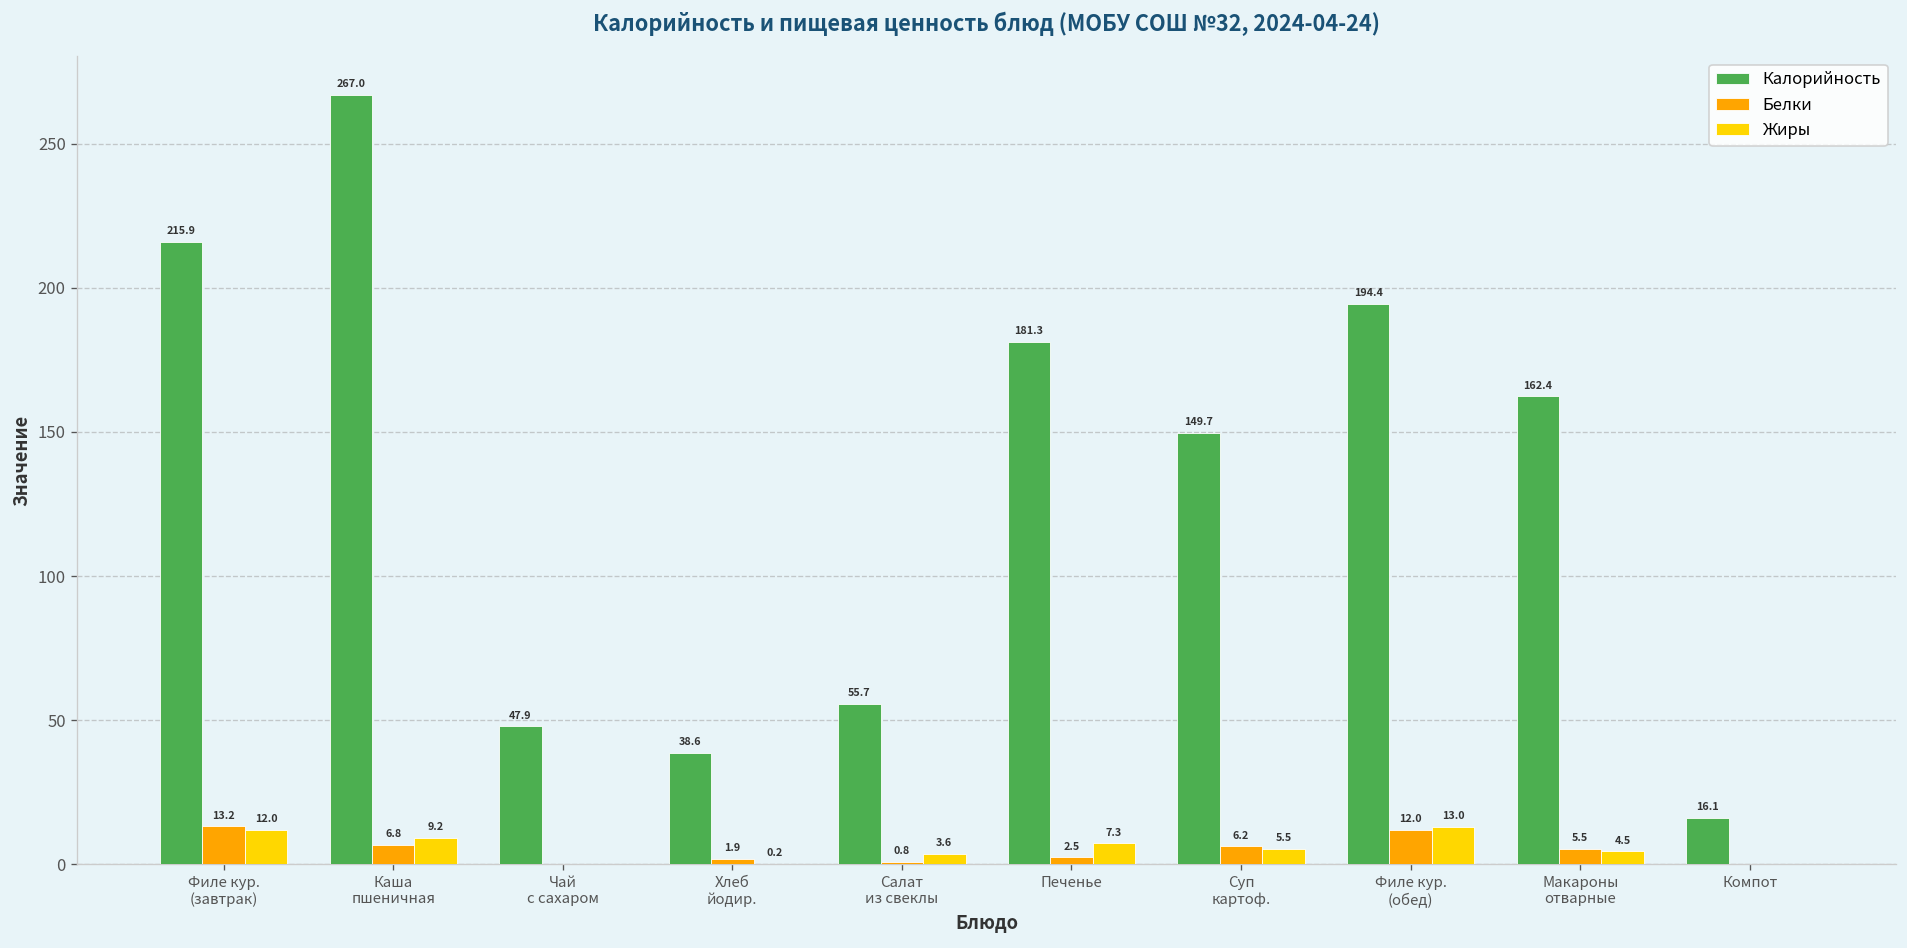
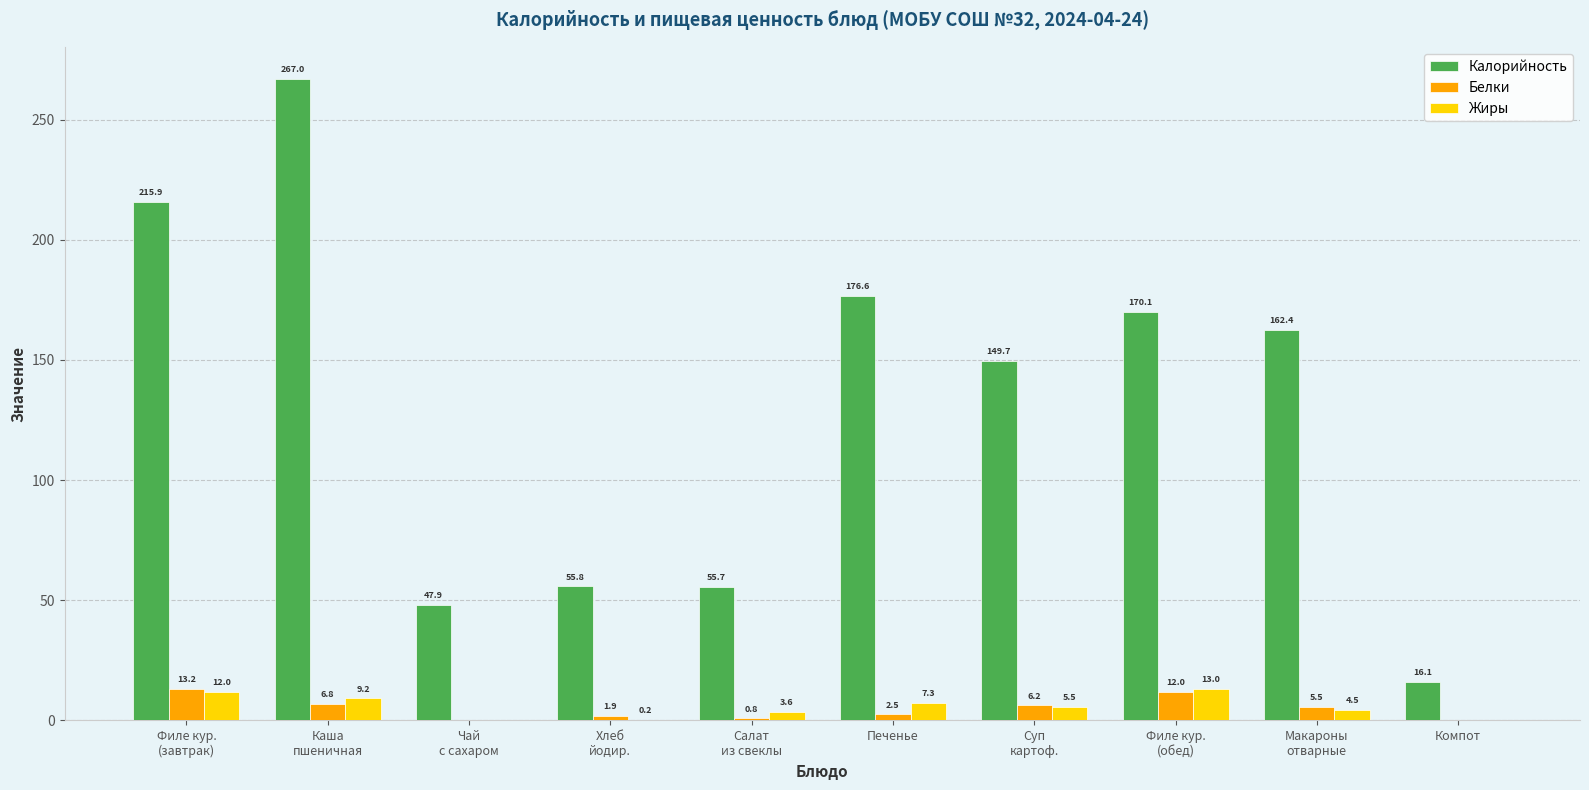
  {
    "Калорийность": {
      "Филе кур. (завтрак)": 215.9,
      "Каша пшеничная": 267.0,
      "Чай с сахаром": 47.9,
-     "Хлеб йодир.": 38.6,
+     "Хлеб йодир.": 55.8,
      "Салат из свеклы": 55.7,
-     "Печенье": 181.3,
+     "Печенье": 176.6,
      "Суп картоф.": 149.7,
-     "Филе кур. (обед)": 194.4,
+     "Филе кур. (обед)": 170.1,
      "Макароны отварные": 162.4,
      "Компот": 16.1
    }
  }
